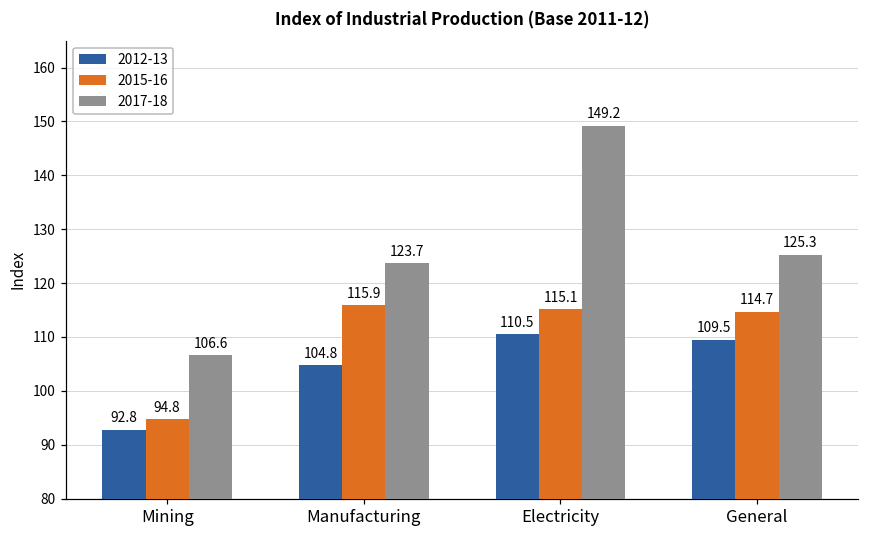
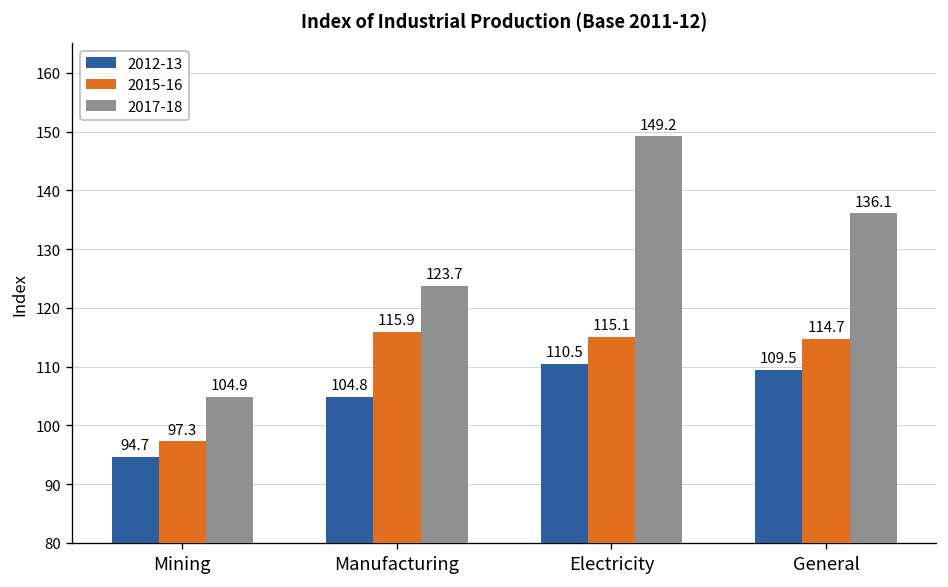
  {
    "2012-13": {
-     "Mining": 92.8,
+     "Mining": 94.7,
      "Manufacturing": 104.8,
      "Electricity": 110.5,
      "General": 109.5
    },
    "2015-16": {
-     "Mining": 94.8,
+     "Mining": 97.3,
      "Manufacturing": 115.9,
      "Electricity": 115.1,
      "General": 114.7
    },
    "2017-18": {
-     "Mining": 106.6,
+     "Mining": 104.9,
      "Manufacturing": 123.7,
      "Electricity": 149.2,
-     "General": 125.3
+     "General": 136.1
    }
  }
